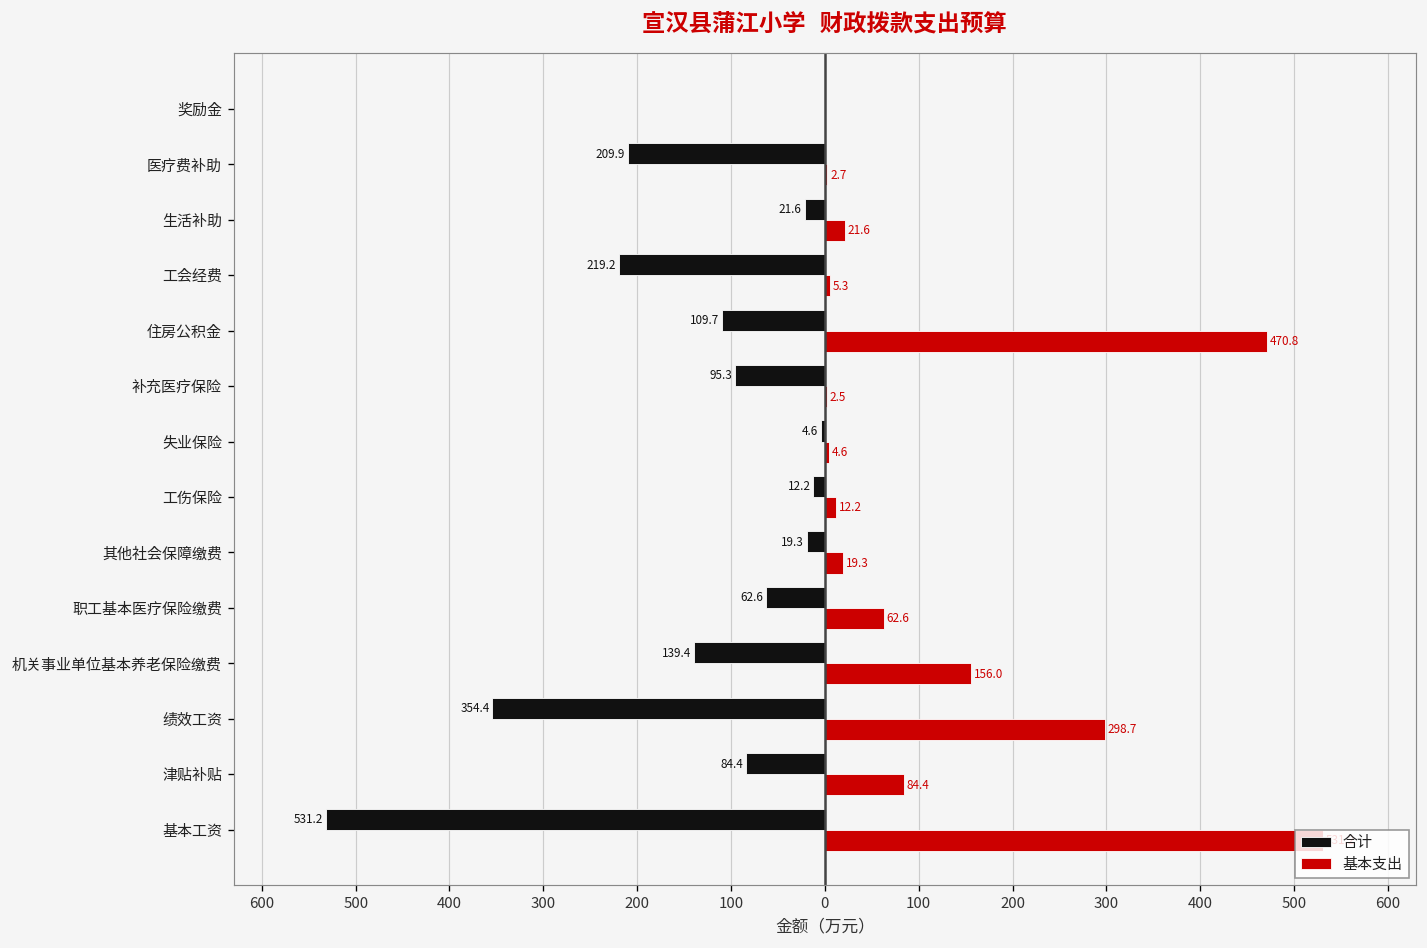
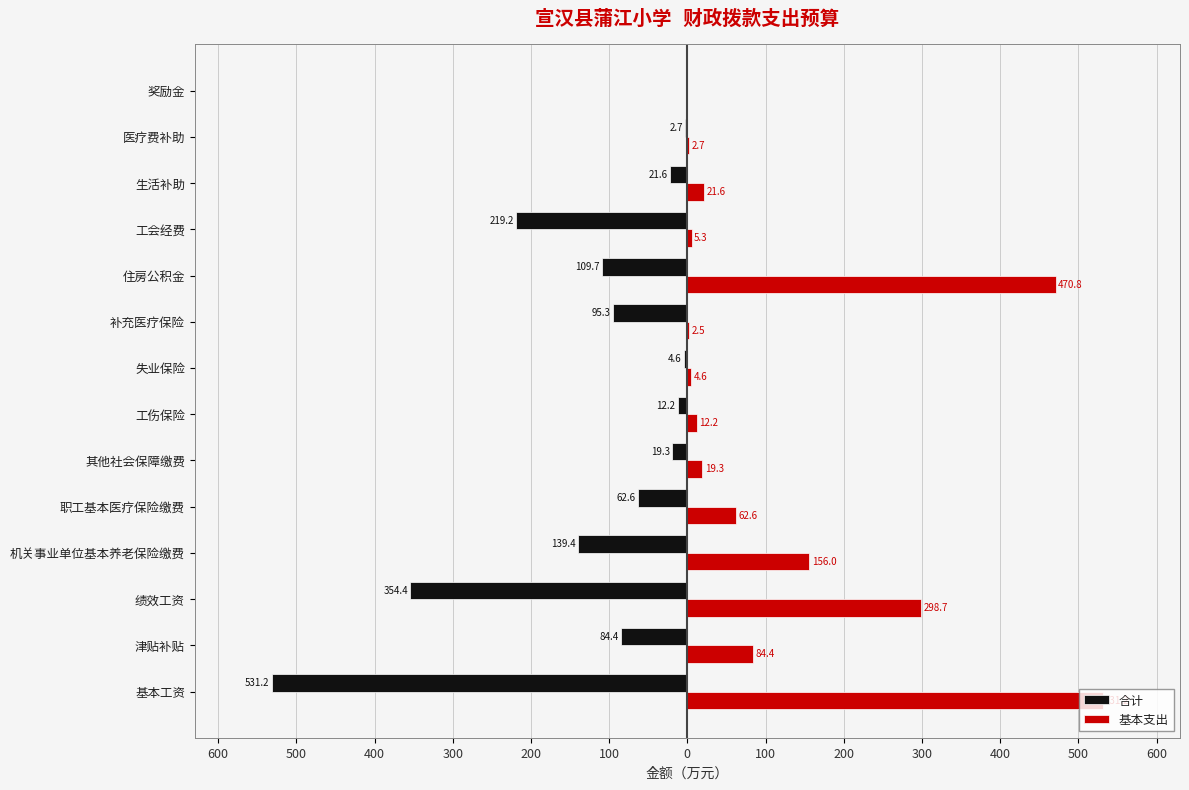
  {
    "合计": {
-     "医疗费补助": 209.9
+     "医疗费补助": 2.7
    },
    "基本支出": {
      "医疗费补助": 2.7,
      "生活补助": 21.6,
      "工会经费": 5.3,
      "住房公积金": 470.8,
      "补充医疗保险": 2.5,
      "失业保险": 4.6,
      "工伤保险": 12.2,
      "其他社会保障缴费": 19.3,
      "职工基本医疗保险缴费": 62.6,
      "机关事业单位基本养老保险缴费": 156.0,
      "绩效工资": 298.7,
      "津贴补贴": 84.4
    }
  }
